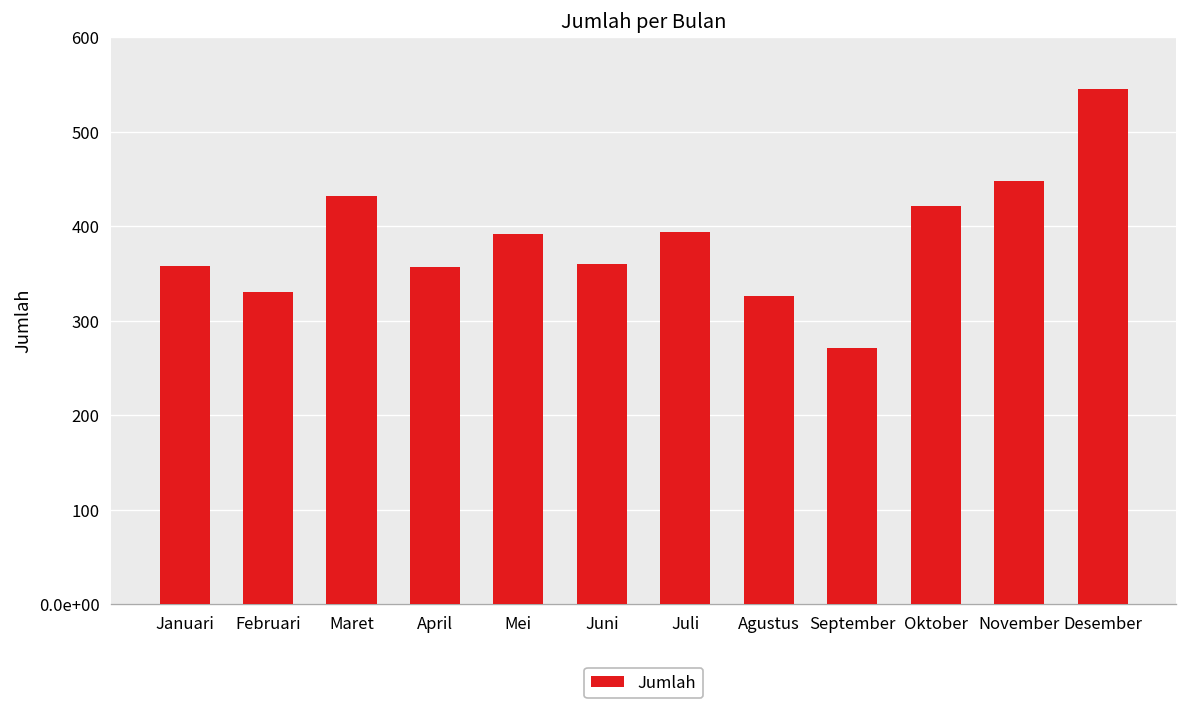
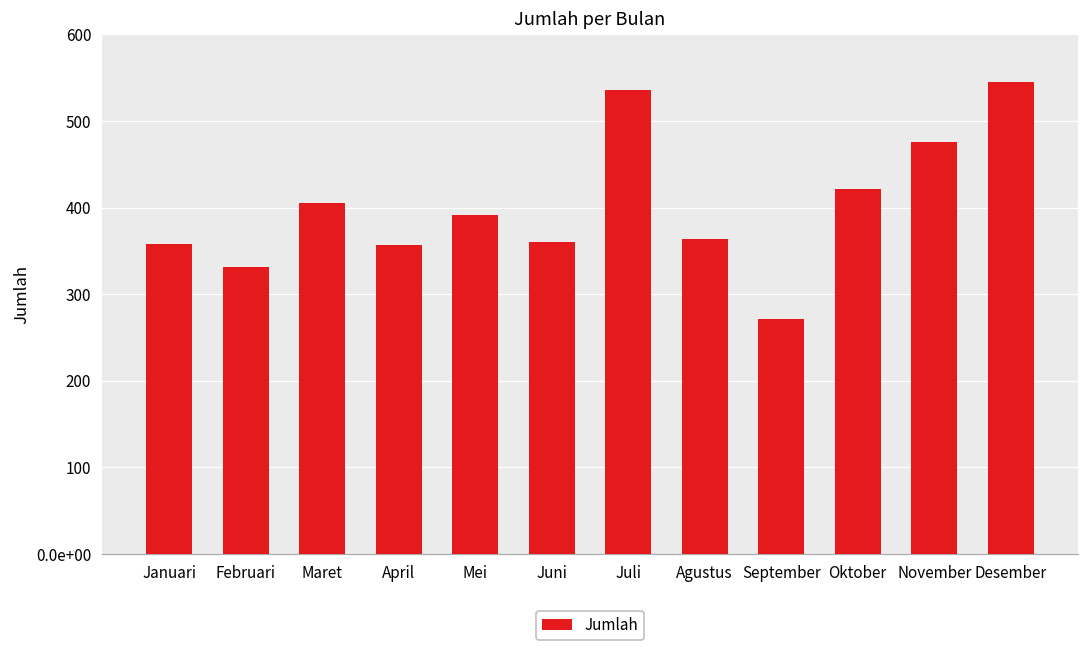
  {
    "Januari": 360,
    "Februari": 330,
-   "Maret": 430,
+   "Maret": 410,
    "April": 360,
    "Mei": 390,
    "Juni": 360,
-   "Juli": 390,
-   "Agustus": 330,
+   "Juli": 540,
+   "Agustus": 360,
    "September": 270,
    "Oktober": 420,
-   "November": 450,
+   "November": 480,
    "Desember": 550
  }
